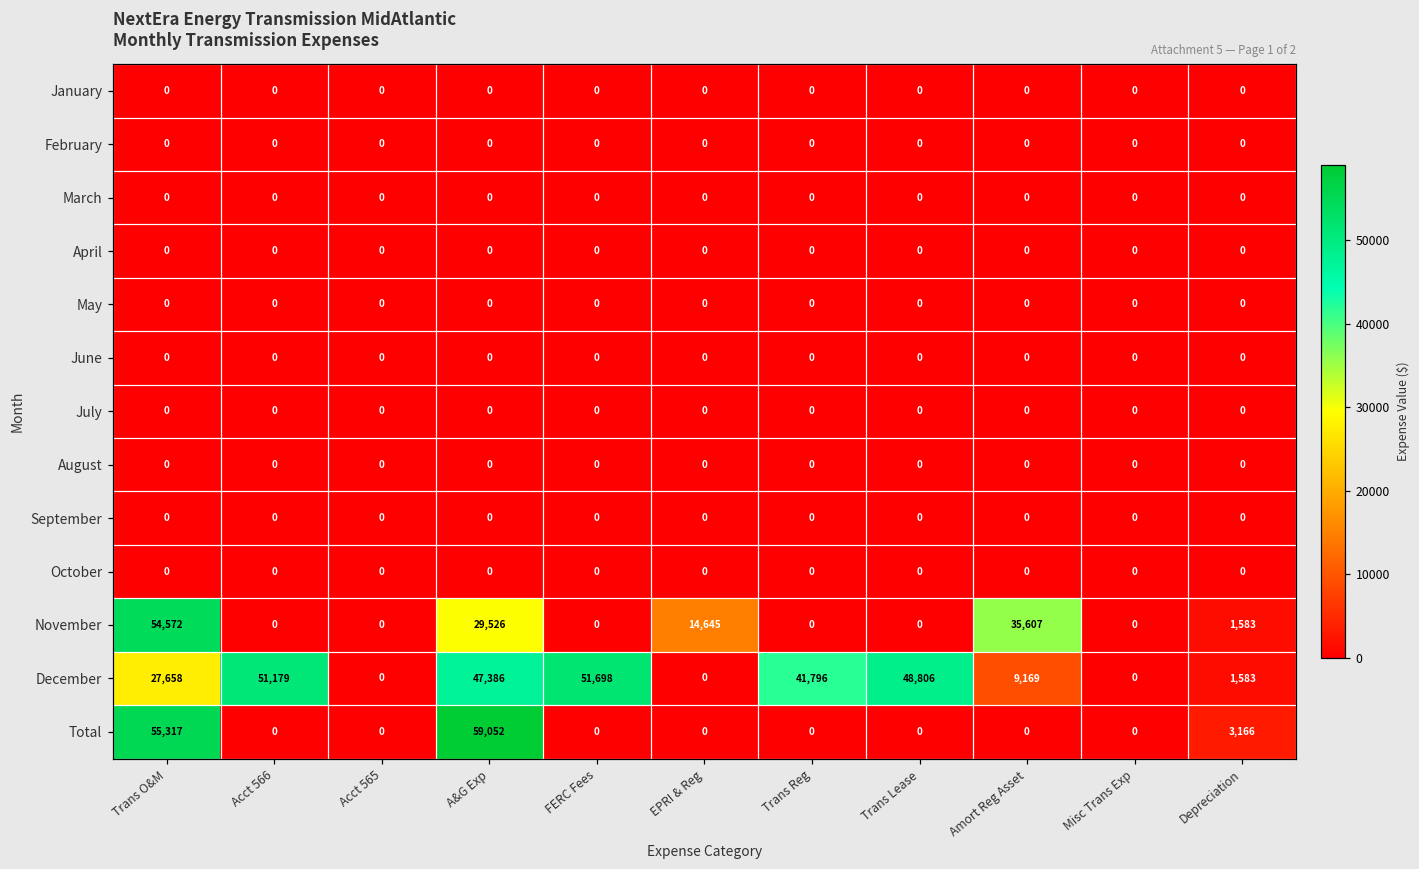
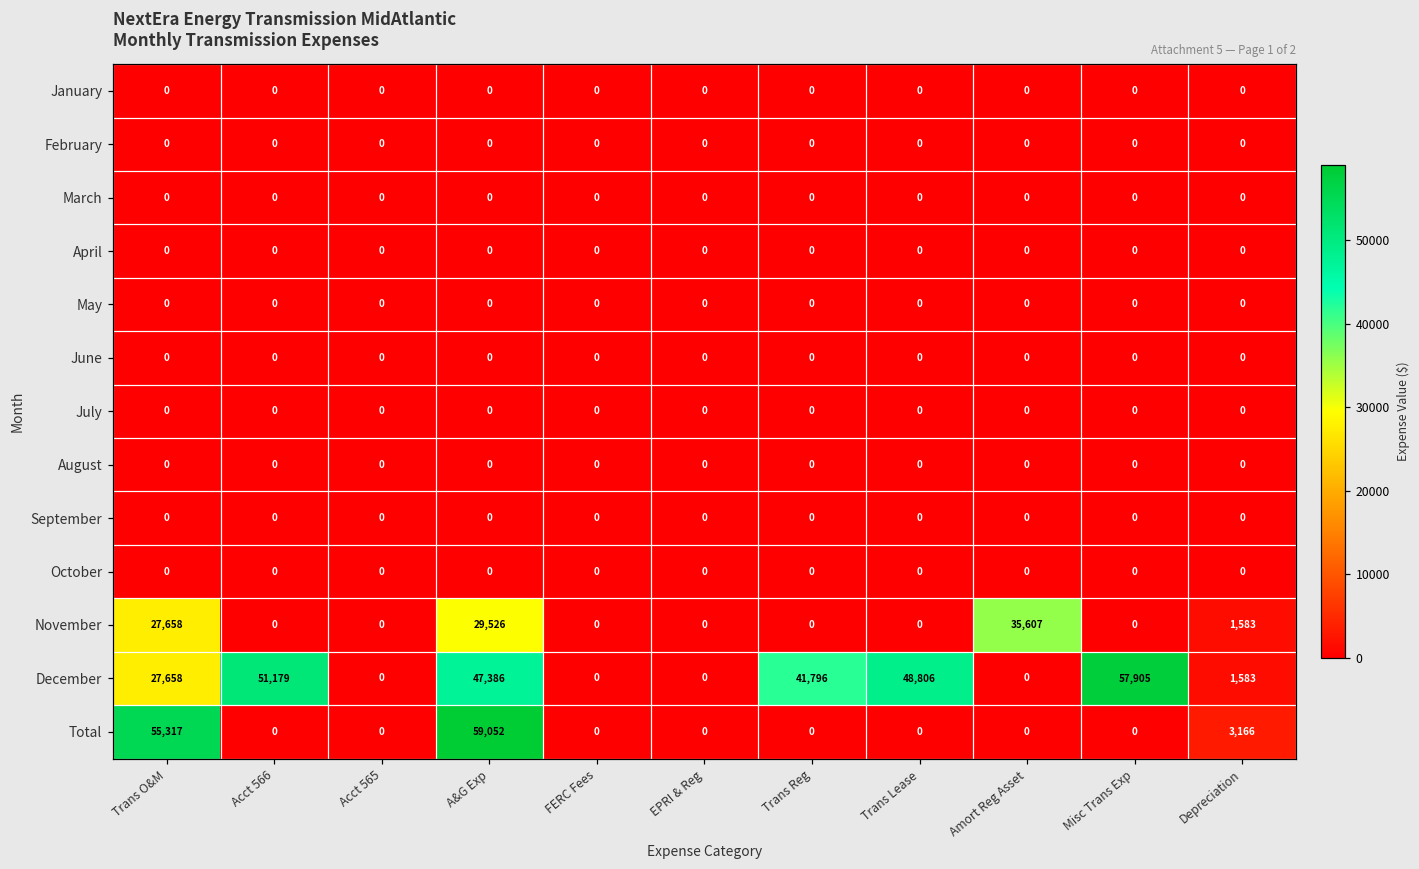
  {
    "January": {
      "Trans O&M": "0",
      "Acct 566": "0",
      "Acct 565": "0",
      "A&G Exp": "0",
      "FERC Fees": "0",
      "EPRI & Reg": "0",
      "Trans Reg": "0",
      "Trans Lease": "0",
      "Amort Reg Asset": "0",
      "Misc Trans Exp": "0",
      "Depreciation": "0"
    },
    "February": {
      "Trans O&M": "0",
      "Acct 566": "0",
      "Acct 565": "0",
      "A&G Exp": "0",
      "FERC Fees": "0",
      "EPRI & Reg": "0",
      "Trans Reg": "0",
      "Trans Lease": "0",
      "Amort Reg Asset": "0",
      "Misc Trans Exp": "0",
      "Depreciation": "0"
    },
    "March": {
      "Trans O&M": "0",
      "Acct 566": "0",
      "Acct 565": "0",
      "A&G Exp": "0",
      "FERC Fees": "0",
      "EPRI & Reg": "0",
      "Trans Reg": "0",
      "Trans Lease": "0",
      "Amort Reg Asset": "0",
      "Misc Trans Exp": "0",
      "Depreciation": "0"
    },
    "April": {
      "Trans O&M": "0",
      "Acct 566": "0",
      "Acct 565": "0",
      "A&G Exp": "0",
      "FERC Fees": "0",
      "EPRI & Reg": "0",
      "Trans Reg": "0",
      "Trans Lease": "0",
      "Amort Reg Asset": "0",
      "Misc Trans Exp": "0",
      "Depreciation": "0"
    },
    "May": {
      "Trans O&M": "0",
      "Acct 566": "0",
      "Acct 565": "0",
      "A&G Exp": "0",
      "FERC Fees": "0",
      "EPRI & Reg": "0",
      "Trans Reg": "0",
      "Trans Lease": "0",
      "Amort Reg Asset": "0",
      "Misc Trans Exp": "0",
      "Depreciation": "0"
    },
    "June": {
      "Trans O&M": "0",
      "Acct 566": "0",
      "Acct 565": "0",
      "A&G Exp": "0",
      "FERC Fees": "0",
      "EPRI & Reg": "0",
      "Trans Reg": "0",
      "Trans Lease": "0",
      "Amort Reg Asset": "0",
      "Misc Trans Exp": "0",
      "Depreciation": "0"
    },
    "July": {
      "Trans O&M": "0",
      "Acct 566": "0",
      "Acct 565": "0",
      "A&G Exp": "0",
      "FERC Fees": "0",
      "EPRI & Reg": "0",
      "Trans Reg": "0",
      "Trans Lease": "0",
      "Amort Reg Asset": "0",
      "Misc Trans Exp": "0",
      "Depreciation": "0"
    },
    "August": {
      "Trans O&M": "0",
      "Acct 566": "0",
      "Acct 565": "0",
      "A&G Exp": "0",
      "FERC Fees": "0",
      "EPRI & Reg": "0",
      "Trans Reg": "0",
      "Trans Lease": "0",
      "Amort Reg Asset": "0",
      "Misc Trans Exp": "0",
      "Depreciation": "0"
    },
    "September": {
      "Trans O&M": "0",
      "Acct 566": "0",
      "Acct 565": "0",
      "A&G Exp": "0",
      "FERC Fees": "0",
      "EPRI & Reg": "0",
      "Trans Reg": "0",
      "Trans Lease": "0",
      "Amort Reg Asset": "0",
      "Misc Trans Exp": "0",
      "Depreciation": "0"
    },
    "October": {
      "Trans O&M": "0",
      "Acct 566": "0",
      "Acct 565": "0",
      "A&G Exp": "0",
      "FERC Fees": "0",
      "EPRI & Reg": "0",
      "Trans Reg": "0",
      "Trans Lease": "0",
      "Amort Reg Asset": "0",
      "Misc Trans Exp": "0",
      "Depreciation": "0"
    },
    "November": {
-     "Trans O&M": "54,572",
+     "Trans O&M": "27,658",
      "Acct 566": "0",
      "Acct 565": "0",
      "A&G Exp": "29,526",
      "FERC Fees": "0",
-     "EPRI & Reg": "14,645",
+     "EPRI & Reg": "0",
      "Trans Reg": "0",
      "Trans Lease": "0",
      "Amort Reg Asset": "35,607",
      "Misc Trans Exp": "0",
      "Depreciation": "1,583"
    },
    "December": {
      "Trans O&M": "27,658",
      "Acct 566": "51,179",
      "Acct 565": "0",
      "A&G Exp": "47,386",
-     "FERC Fees": "51,698",
+     "FERC Fees": "0",
      "EPRI & Reg": "0",
      "Trans Reg": "41,796",
      "Trans Lease": "48,806",
-     "Amort Reg Asset": "9,169",
-     "Misc Trans Exp": "0",
+     "Amort Reg Asset": "0",
+     "Misc Trans Exp": "57,905",
      "Depreciation": "1,583"
    },
    "Total": {
      "Trans O&M": "55,317",
      "Acct 566": "0",
      "Acct 565": "0",
      "A&G Exp": "59,052",
      "FERC Fees": "0",
      "EPRI & Reg": "0",
      "Trans Reg": "0",
      "Trans Lease": "0",
      "Amort Reg Asset": "0",
      "Misc Trans Exp": "0",
      "Depreciation": "3,166"
    }
  }
